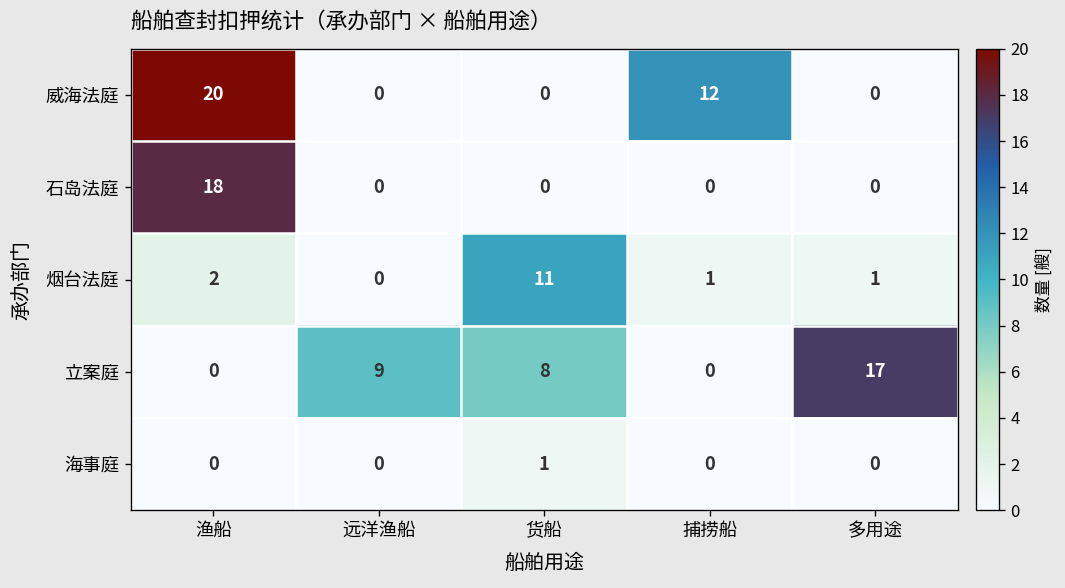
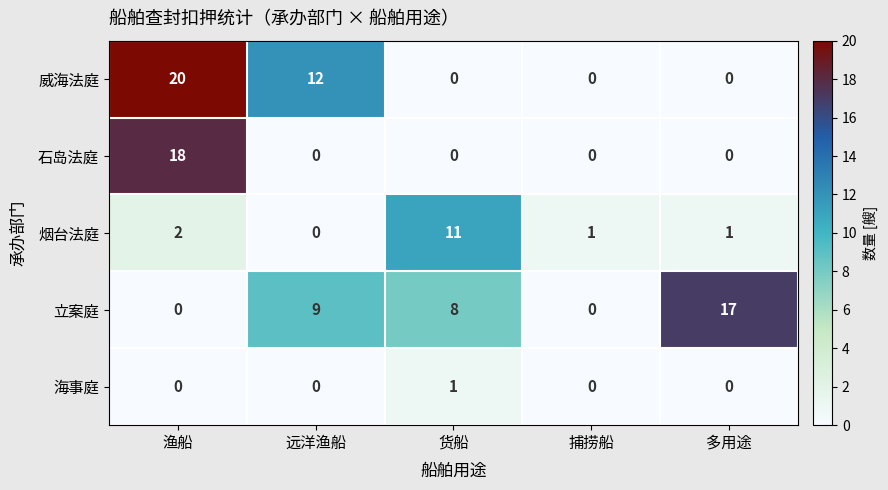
  {
    "威海法庭": {
      "渔船": 20,
-     "远洋渔船": 0,
+     "远洋渔船": 12,
      "货船": 0,
-     "捕捞船": 12,
+     "捕捞船": 0,
      "多用途": 0
    },
    "石岛法庭": {
      "渔船": 18,
      "远洋渔船": 0,
      "货船": 0,
      "捕捞船": 0,
      "多用途": 0
    },
    "烟台法庭": {
      "渔船": 2,
      "远洋渔船": 0,
      "货船": 11,
      "捕捞船": 1,
      "多用途": 1
    },
    "立案庭": {
      "渔船": 0,
      "远洋渔船": 9,
      "货船": 8,
      "捕捞船": 0,
      "多用途": 17
    },
    "海事庭": {
      "渔船": 0,
      "远洋渔船": 0,
      "货船": 1,
      "捕捞船": 0,
      "多用途": 0
    }
  }
